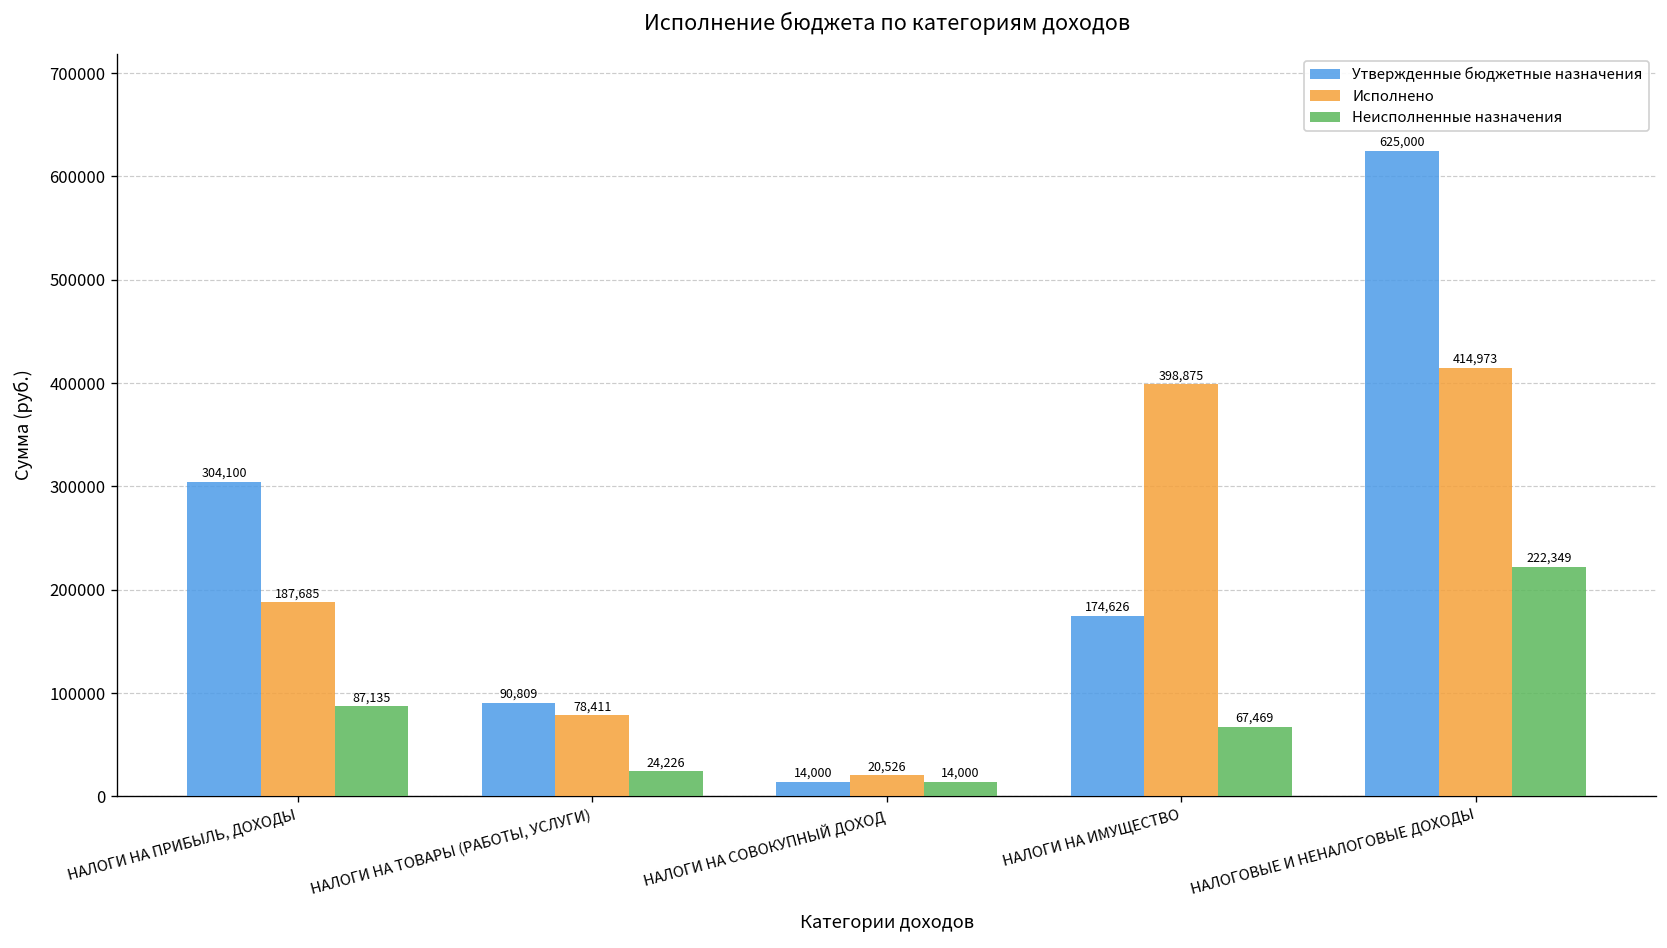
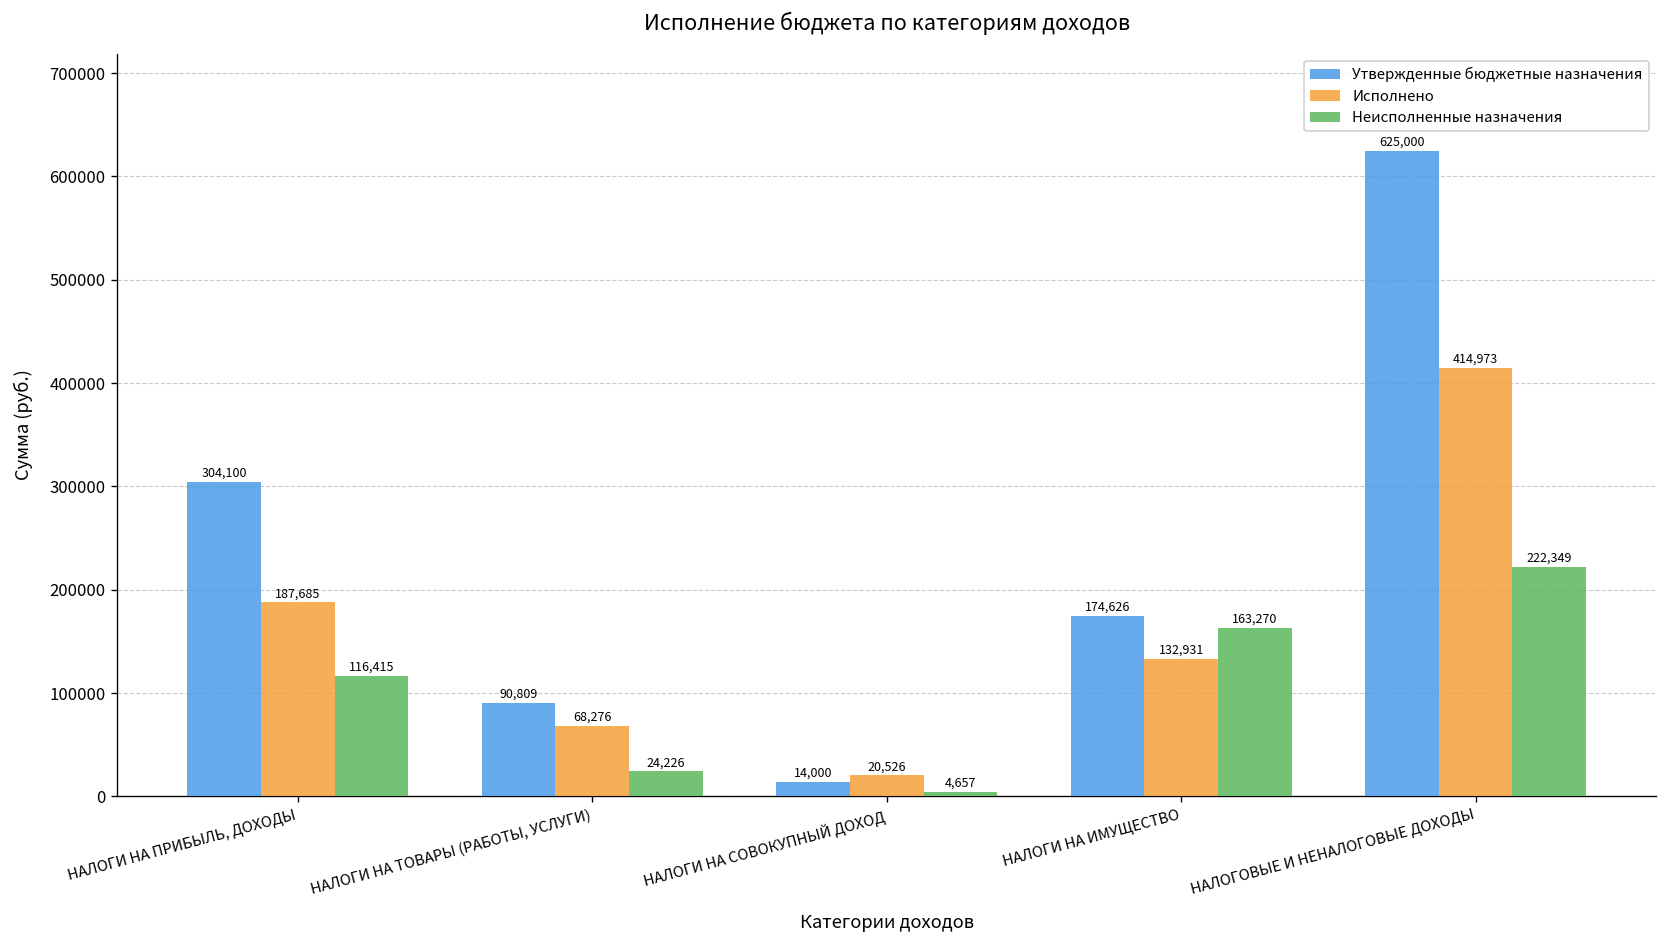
  {
    "Утвержденные бюджетные назначения": {
      "НАЛОГИ НА ПРИБЫЛЬ, ДОХОДЫ": "304,100",
      "НАЛОГИ НА ТОВАРЫ (РАБОТЫ, УСЛУГИ)": "90,809",
      "НАЛОГИ НА СОВОКУПНЫЙ ДОХОД": "14,000",
      "НАЛОГИ НА ИМУЩЕСТВО": "174,626",
      "НАЛОГОВЫЕ И НЕНАЛОГОВЫЕ ДОХОДЫ": "625,000"
    },
    "Исполнено": {
      "НАЛОГИ НА ПРИБЫЛЬ, ДОХОДЫ": "187,685",
-     "НАЛОГИ НА ТОВАРЫ (РАБОТЫ, УСЛУГИ)": "78,411",
+     "НАЛОГИ НА ТОВАРЫ (РАБОТЫ, УСЛУГИ)": "68,276",
      "НАЛОГИ НА СОВОКУПНЫЙ ДОХОД": "20,526",
-     "НАЛОГИ НА ИМУЩЕСТВО": "398,875",
+     "НАЛОГИ НА ИМУЩЕСТВО": "132,931",
      "НАЛОГОВЫЕ И НЕНАЛОГОВЫЕ ДОХОДЫ": "414,973"
    },
    "Неисполненные назначения": {
-     "НАЛОГИ НА ПРИБЫЛЬ, ДОХОДЫ": "87,135",
+     "НАЛОГИ НА ПРИБЫЛЬ, ДОХОДЫ": "116,415",
      "НАЛОГИ НА ТОВАРЫ (РАБОТЫ, УСЛУГИ)": "24,226",
-     "НАЛОГИ НА СОВОКУПНЫЙ ДОХОД": "14,000",
-     "НАЛОГИ НА ИМУЩЕСТВО": "67,469",
+     "НАЛОГИ НА СОВОКУПНЫЙ ДОХОД": "4,657",
+     "НАЛОГИ НА ИМУЩЕСТВО": "163,270",
      "НАЛОГОВЫЕ И НЕНАЛОГОВЫЕ ДОХОДЫ": "222,349"
    }
  }
